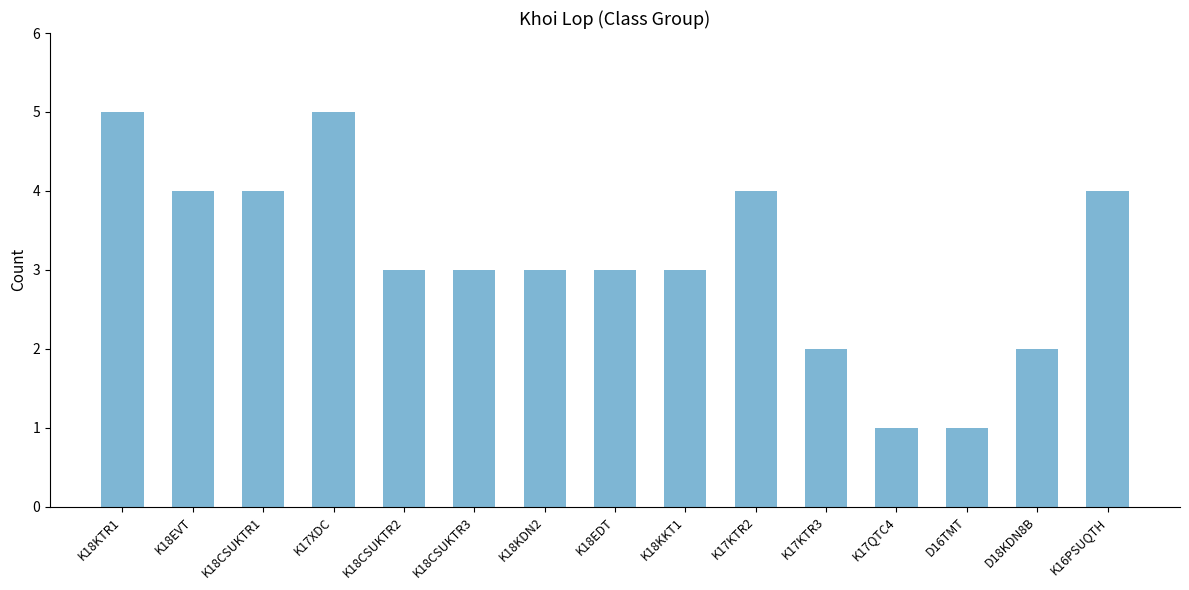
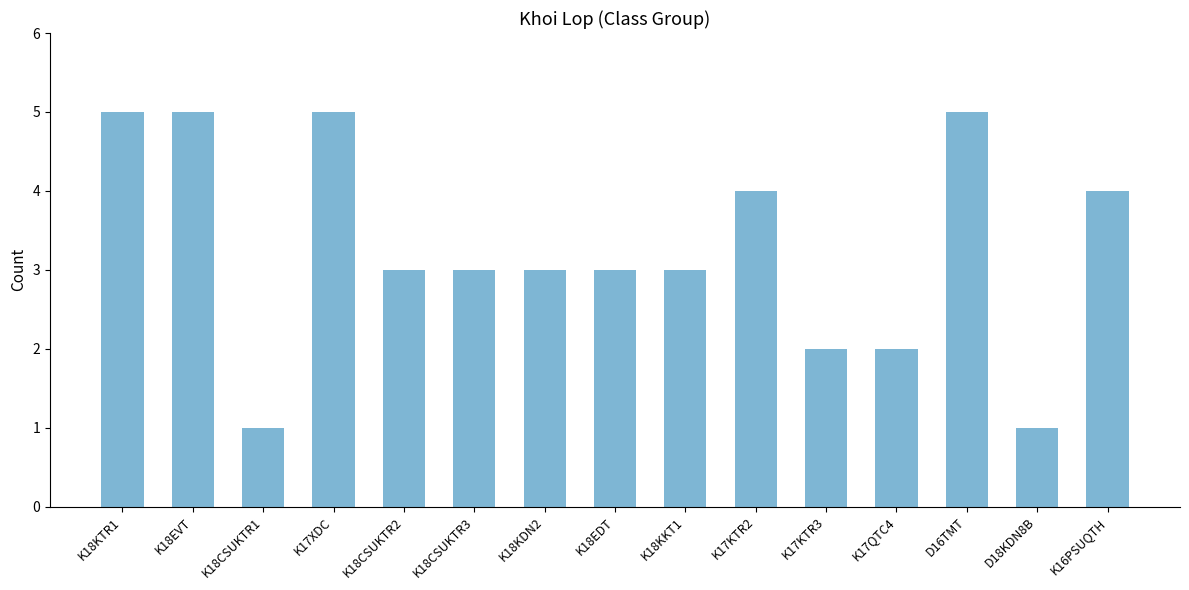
  {
    "K18KTR1": 5,
-   "K18EVT": 4,
-   "K18CSUKTR1": 4,
+   "K18EVT": 5,
+   "K18CSUKTR1": 1,
    "K17XDC": 5,
    "K18CSUKTR2": 3,
    "K18CSUKTR3": 3,
    "K18KDN2": 3,
    "K18EDT": 3,
    "K18KKT1": 3,
    "K17KTR2": 4,
    "K17KTR3": 2,
-   "K17QTC4": 1,
-   "D16TMT": 1,
-   "D18KDN8B": 2,
+   "K17QTC4": 2,
+   "D16TMT": 5,
+   "D18KDN8B": 1,
    "K16PSUQTH": 4
  }
